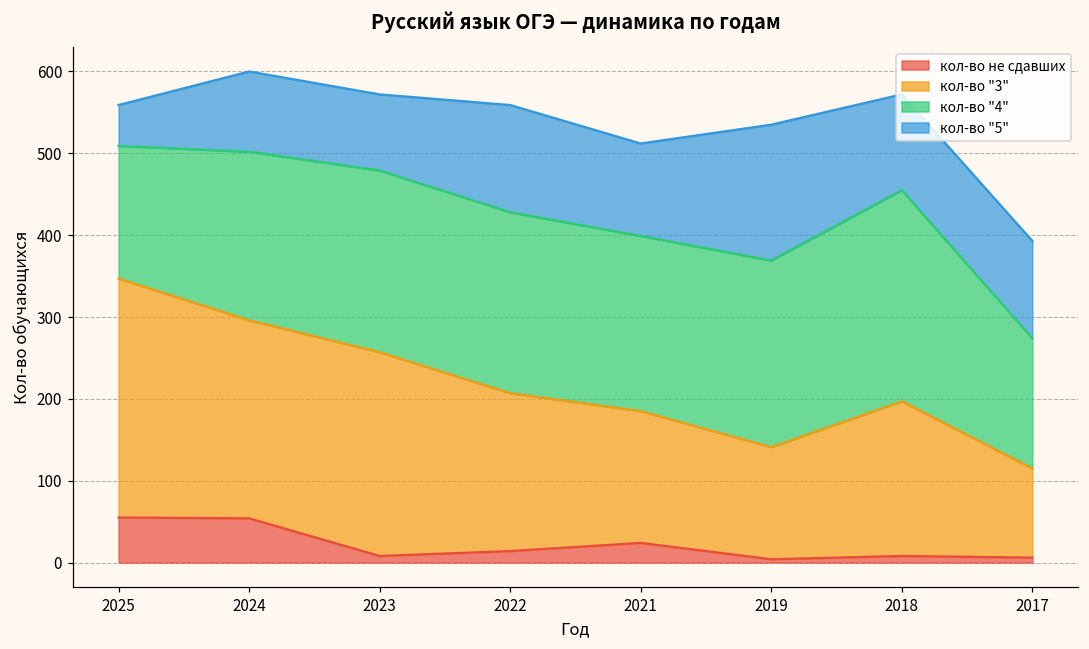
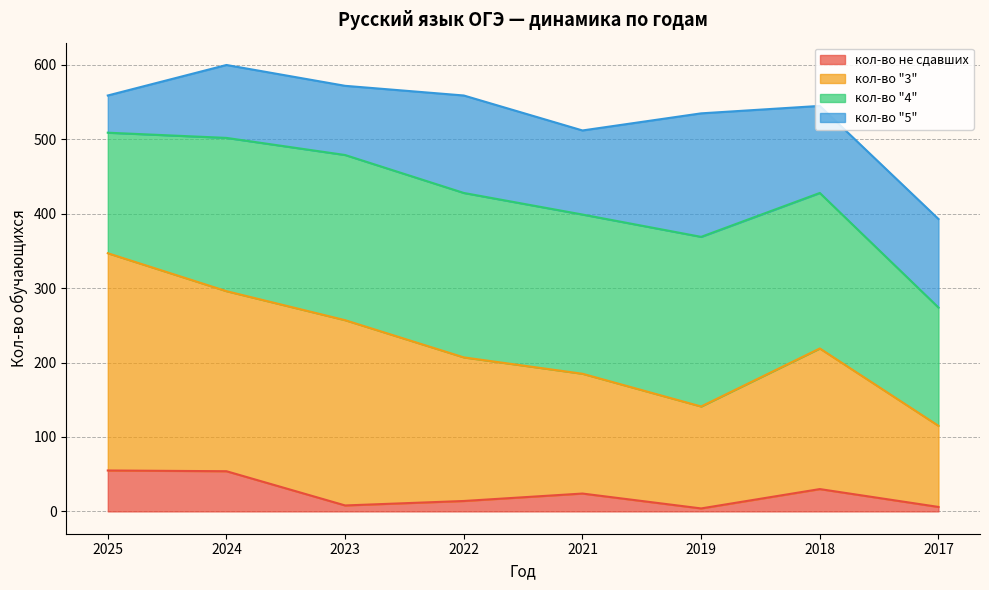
  {
    "кол-во не сдавших": {
      "2025": 60,
      "2024": 50,
      "2023": 10,
      "2022": 10,
      "2021": 20,
      "2019": 0,
-     "2018": 10,
+     "2018": 30,
      "2017": 10
    },
    "кол-во \"3\"": {
      "2025": 290,
      "2024": 240,
      "2023": 250,
      "2022": 190,
      "2021": 160,
      "2019": 140,
      "2018": 190,
      "2017": 110
    },
    "кол-во \"4\"": {
      "2025": 160,
      "2024": 210,
      "2023": 220,
      "2022": 220,
      "2021": 210,
      "2019": 230,
-     "2018": 260,
+     "2018": 210,
      "2017": 160
    },
    "кол-во \"5\"": {
      "2025": 50,
      "2024": 100,
      "2023": 90,
      "2022": 130,
      "2021": 110,
      "2019": 170,
      "2017": 120
    }
  }
